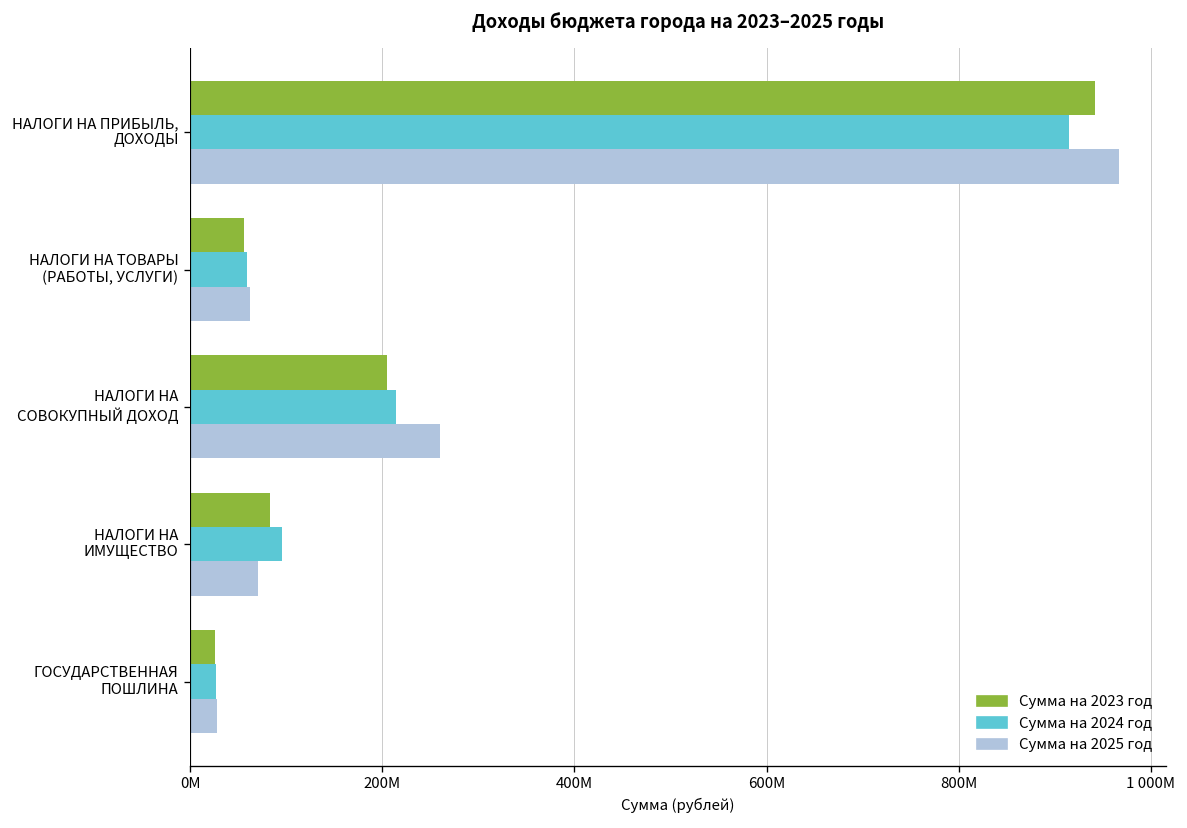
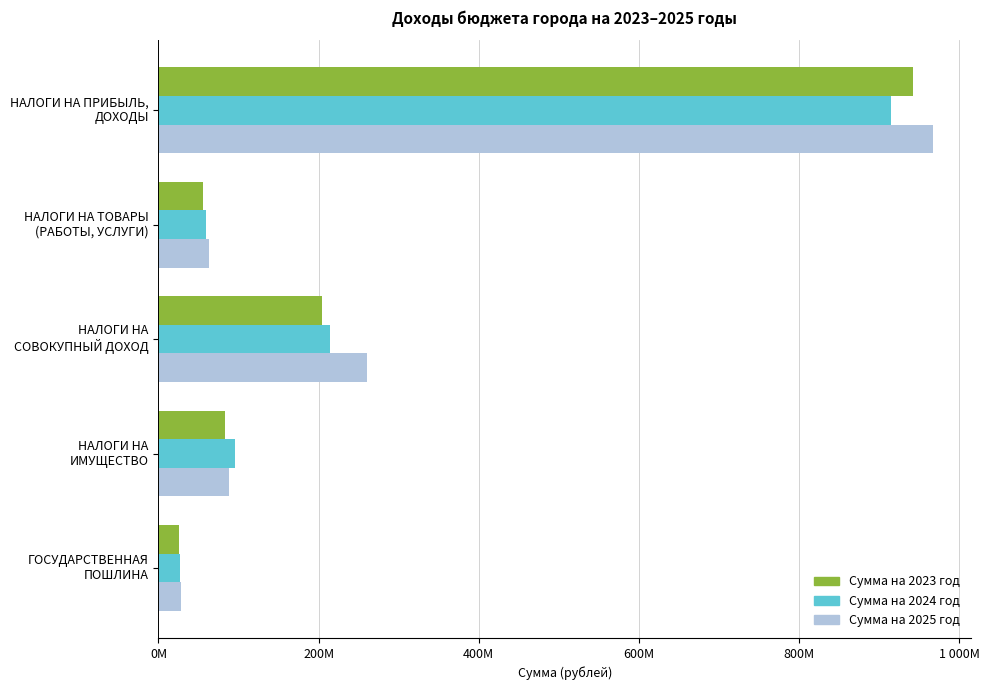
  {
    "Сумма на 2023 год": {
      "НАЛОГИ НА ПРИБЫЛЬ, ДОХОДЫ": 940000000,
      "НАЛОГИ НА ТОВАРЫ (РАБОТЫ, УСЛУГИ)": 60000000,
      "НАЛОГИ НА СОВОКУПНЫЙ ДОХОД": 200000000,
      "НАЛОГИ НА ИМУЩЕСТВО": 80000000,
      "ГОСУДАРСТВЕННАЯ ПОШЛИНА": 30000000
    },
    "Сумма на 2024 год": {
      "НАЛОГИ НА ПРИБЫЛЬ, ДОХОДЫ": 920000000,
      "НАЛОГИ НА ТОВАРЫ (РАБОТЫ, УСЛУГИ)": 60000000,
      "НАЛОГИ НА СОВОКУПНЫЙ ДОХОД": 210000000,
      "НАЛОГИ НА ИМУЩЕСТВО": 100000000,
      "ГОСУДАРСТВЕННАЯ ПОШЛИНА": 30000000
    },
    "Сумма на 2025 год": {
      "НАЛОГИ НА ПРИБЫЛЬ, ДОХОДЫ": 970000000,
      "НАЛОГИ НА ТОВАРЫ (РАБОТЫ, УСЛУГИ)": 60000000,
      "НАЛОГИ НА СОВОКУПНЫЙ ДОХОД": 260000000,
-     "НАЛОГИ НА ИМУЩЕСТВО": 70000000,
+     "НАЛОГИ НА ИМУЩЕСТВО": 90000000,
      "ГОСУДАРСТВЕННАЯ ПОШЛИНА": 30000000
    }
  }
